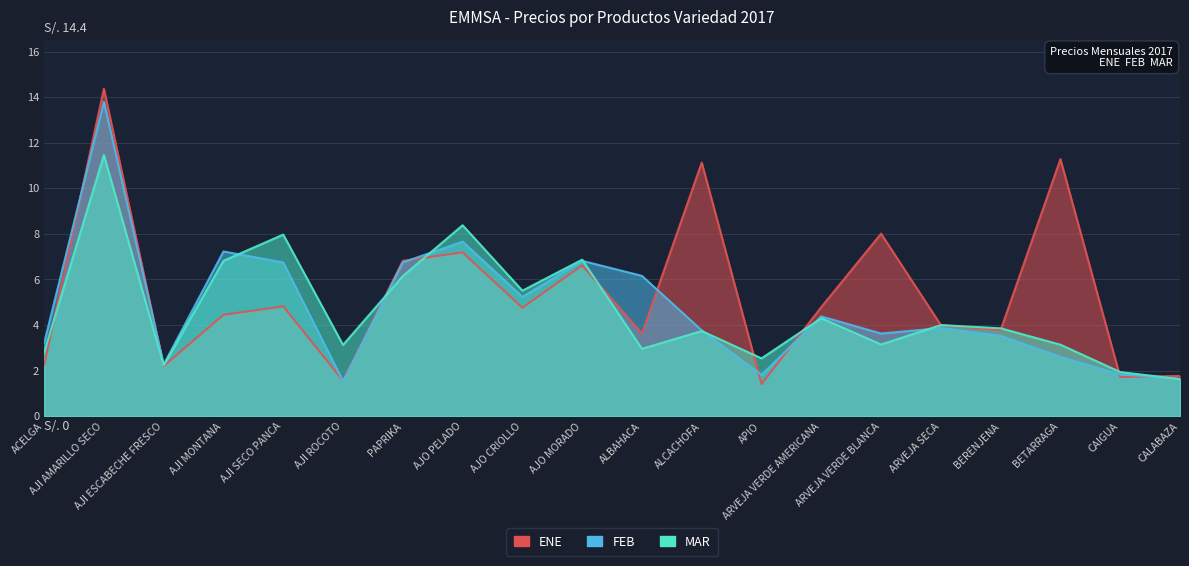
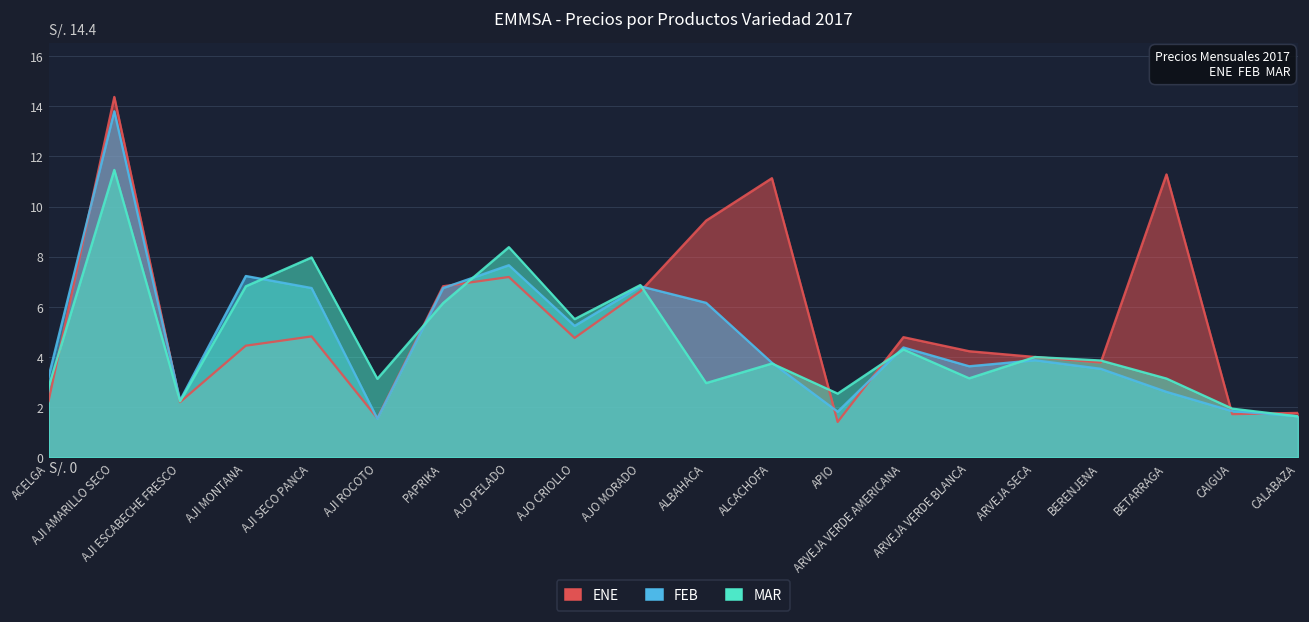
  {
    "ENE": {
      "ACELGA": 2.2,
      "AJI AMARILLO SECO": 14.4,
      "AJI MONTANA": 4.5,
      "AJI SECO PANCA": 4.8,
      "AJO PELADO": 7.2,
      "AJO CRIOLLO": 4.8,
      "AJO MORADO": 6.6,
-     "ALBAHACA": 3.6,
+     "ALBAHACA": 9.4,
      "ALCACHOFA": 11.1,
      "APIO": 1.4,
      "ARVEJA VERDE AMERICANA": 4.8,
-     "ARVEJA VERDE BLANCA": 8.0,
+     "ARVEJA VERDE BLANCA": 4.2,
      "BETARRAGA": 11.3,
      "CAIGUA": 1.7,
      "CALABAZA": 1.8
    }
  }
